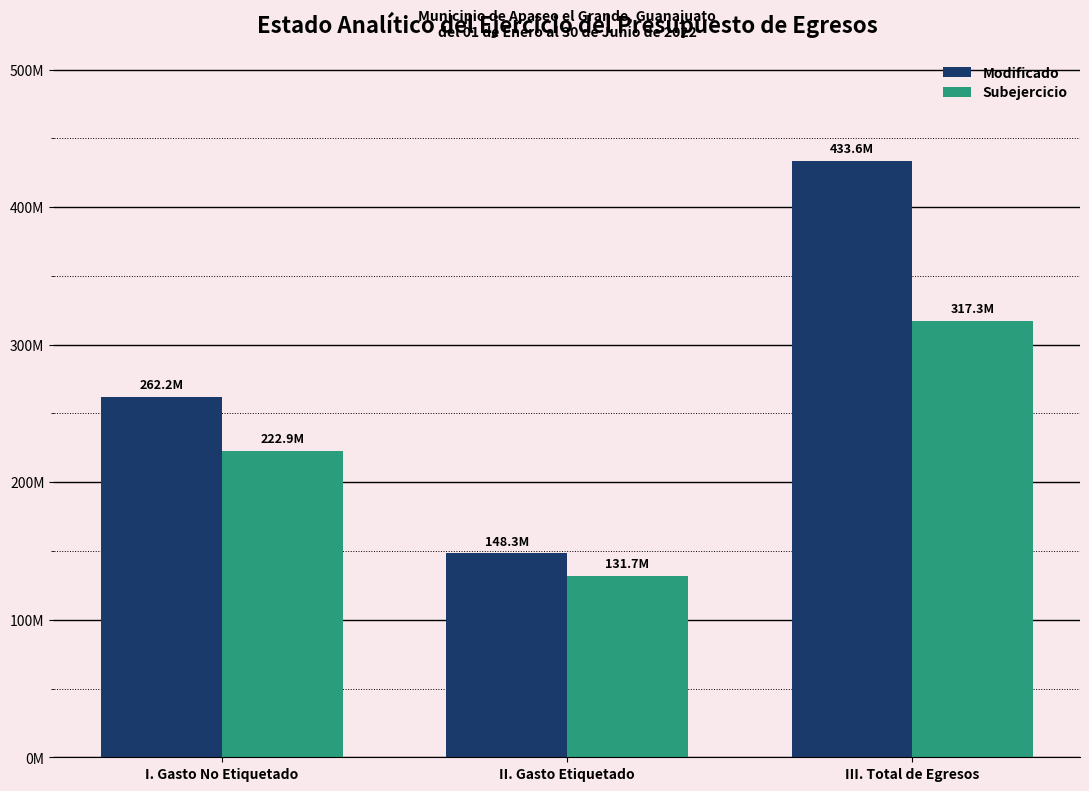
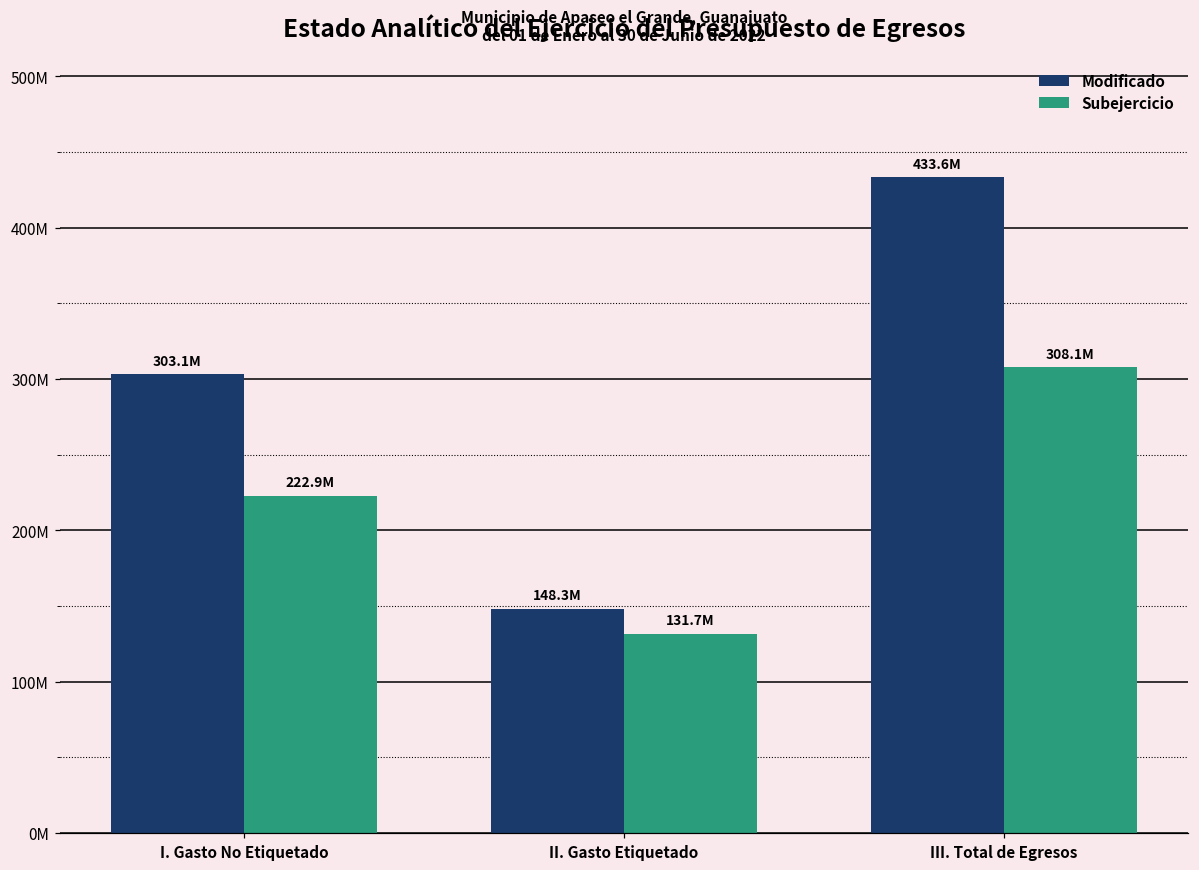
  {
    "Modificado": {
-     "I. Gasto No Etiquetado": "262.2M",
+     "I. Gasto No Etiquetado": "303.1M",
      "II. Gasto Etiquetado": "148.3M",
      "III. Total de Egresos": "433.6M"
    },
    "Subejercicio": {
      "I. Gasto No Etiquetado": "222.9M",
      "II. Gasto Etiquetado": "131.7M",
-     "III. Total de Egresos": "317.3M"
+     "III. Total de Egresos": "308.1M"
    }
  }
